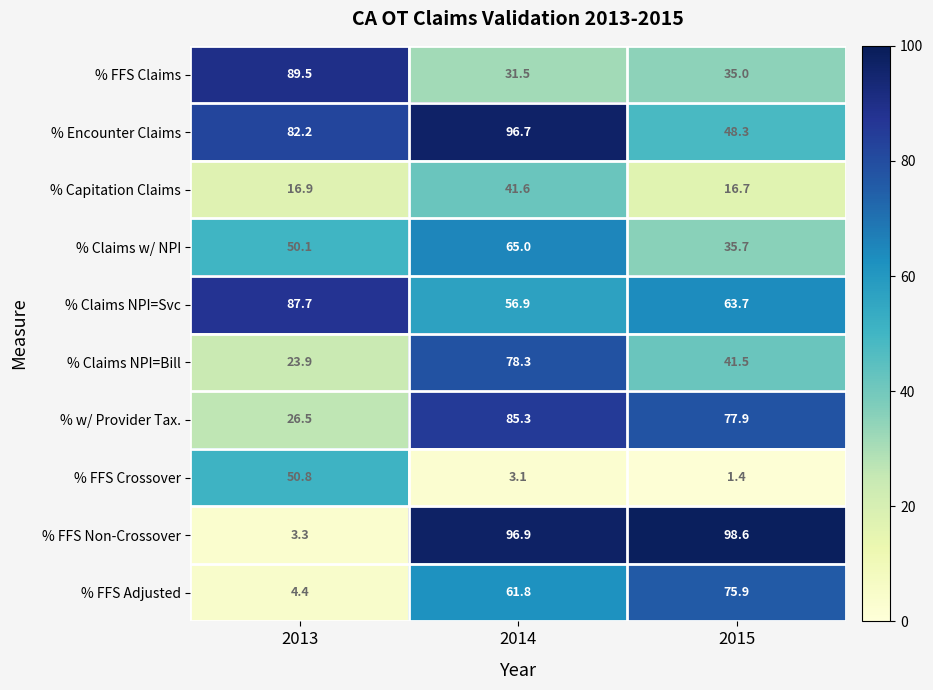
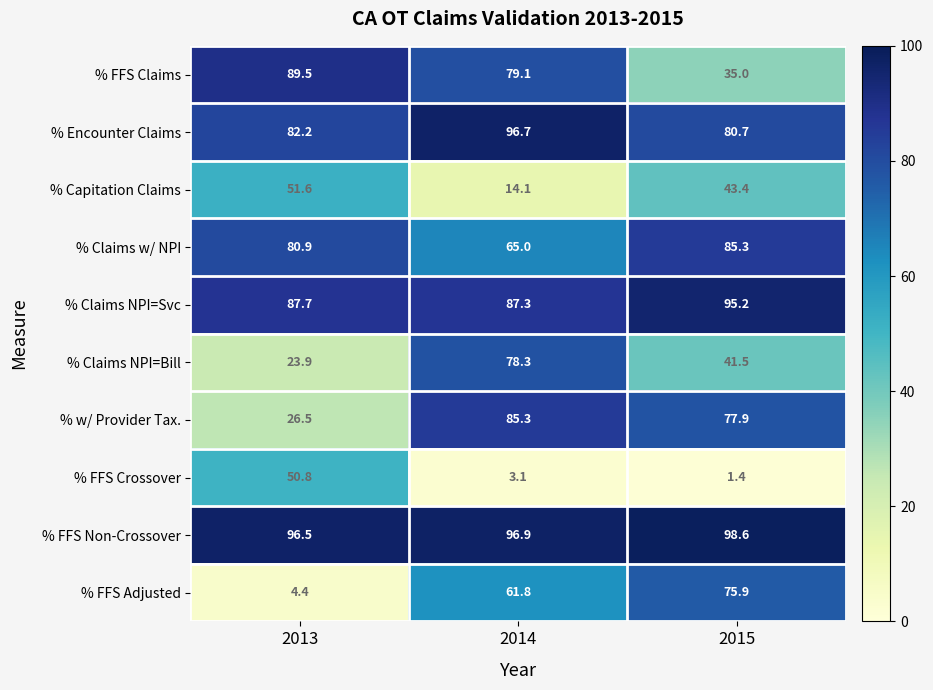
  {
    "% FFS Claims": {
      "2013": 89.5,
-     "2014": 31.5,
+     "2014": 79.1,
      "2015": 35.0
    },
    "% Encounter Claims": {
      "2013": 82.2,
      "2014": 96.7,
-     "2015": 48.3
+     "2015": 80.7
    },
    "% Capitation Claims": {
-     "2013": 16.9,
-     "2014": 41.6,
-     "2015": 16.7
+     "2013": 51.6,
+     "2014": 14.1,
+     "2015": 43.4
    },
    "% Claims w/ NPI": {
-     "2013": 50.1,
+     "2013": 80.9,
      "2014": 65.0,
-     "2015": 35.7
+     "2015": 85.3
    },
    "% Claims NPI=Svc": {
      "2013": 87.7,
-     "2014": 56.9,
-     "2015": 63.7
+     "2014": 87.3,
+     "2015": 95.2
    },
    "% Claims NPI=Bill": {
      "2013": 23.9,
      "2014": 78.3,
      "2015": 41.5
    },
    "% w/ Provider Tax.": {
      "2013": 26.5,
      "2014": 85.3,
      "2015": 77.9
    },
    "% FFS Crossover": {
      "2013": 50.8,
      "2014": 3.1,
      "2015": 1.4
    },
    "% FFS Non-Crossover": {
-     "2013": 3.3,
+     "2013": 96.5,
      "2014": 96.9,
      "2015": 98.6
    },
    "% FFS Adjusted": {
      "2013": 4.4,
      "2014": 61.8,
      "2015": 75.9
    }
  }
